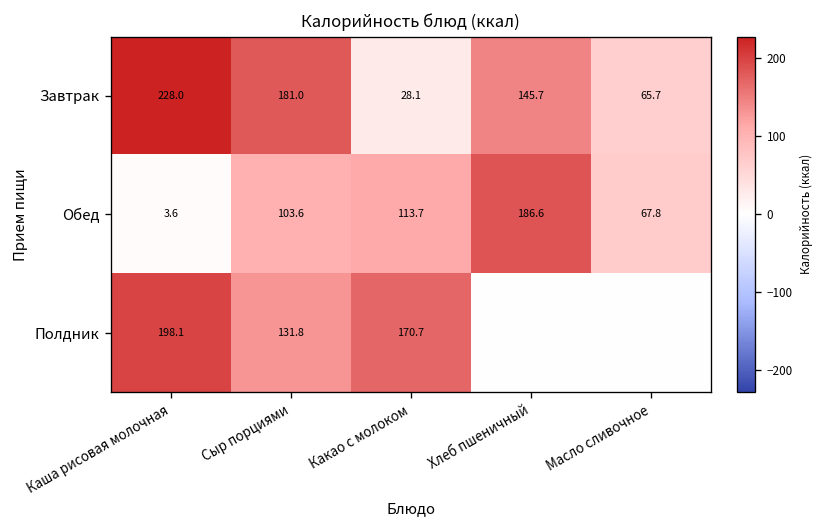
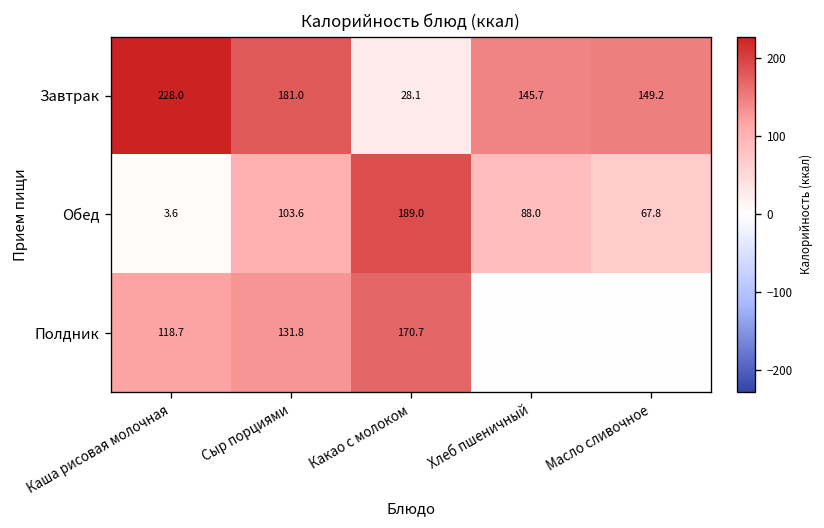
  {
    "Завтрак": {
      "Каша рисовая молочная": 228.0,
      "Сыр порциями": 181.0,
      "Какао с молоком": 28.1,
      "Хлеб пшеничный": 145.7,
-     "Масло сливочное": 65.7
+     "Масло сливочное": 149.2
    },
    "Обед": {
      "Каша рисовая молочная": 3.6,
      "Сыр порциями": 103.6,
-     "Какао с молоком": 113.7,
-     "Хлеб пшеничный": 186.6,
+     "Какао с молоком": 189.0,
+     "Хлеб пшеничный": 88.0,
      "Масло сливочное": 67.8
    },
    "Полдник": {
-     "Каша рисовая молочная": 198.1,
+     "Каша рисовая молочная": 118.7,
      "Сыр порциями": 131.8,
      "Какао с молоком": 170.7
    }
  }
